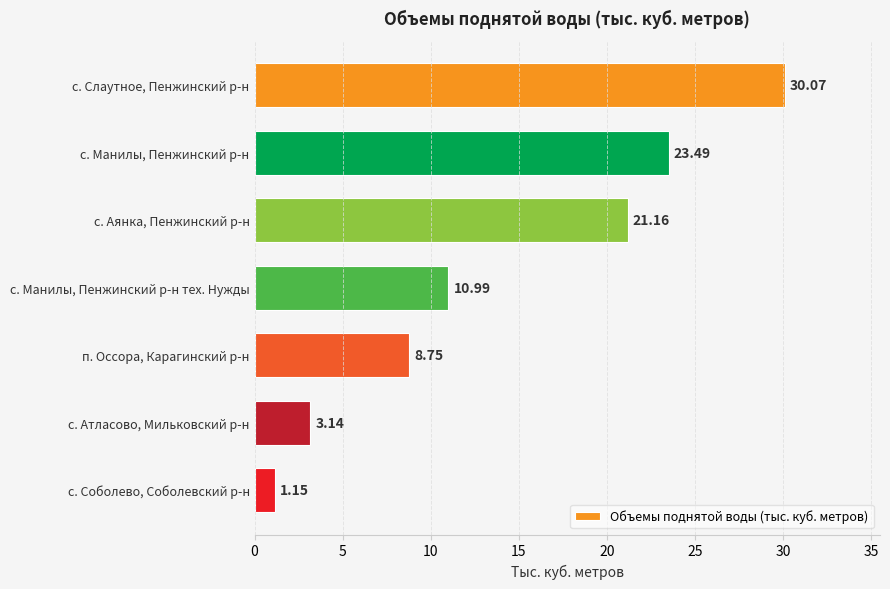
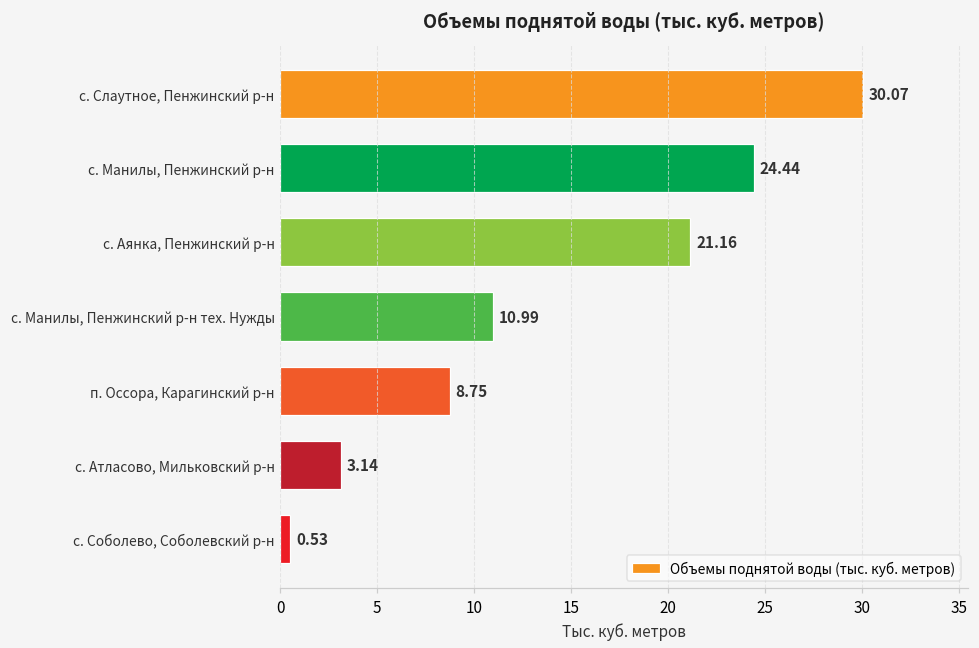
  {
    "с. Слаутное, Пенжинский р-н": 30.07,
-   "с. Манилы, Пенжинский р-н": 23.49,
+   "с. Манилы, Пенжинский р-н": 24.44,
    "с. Аянка, Пенжинский р-н": 21.16,
    "с. Манилы, Пенжинский р-н тех. Нужды": 10.99,
    "п. Оссора, Карагинский р-н": 8.75,
    "с. Атласово, Мильковский р-н": 3.14,
-   "с. Соболево, Соболевский р-н": 1.15
+   "с. Соболево, Соболевский р-н": 0.53
  }
